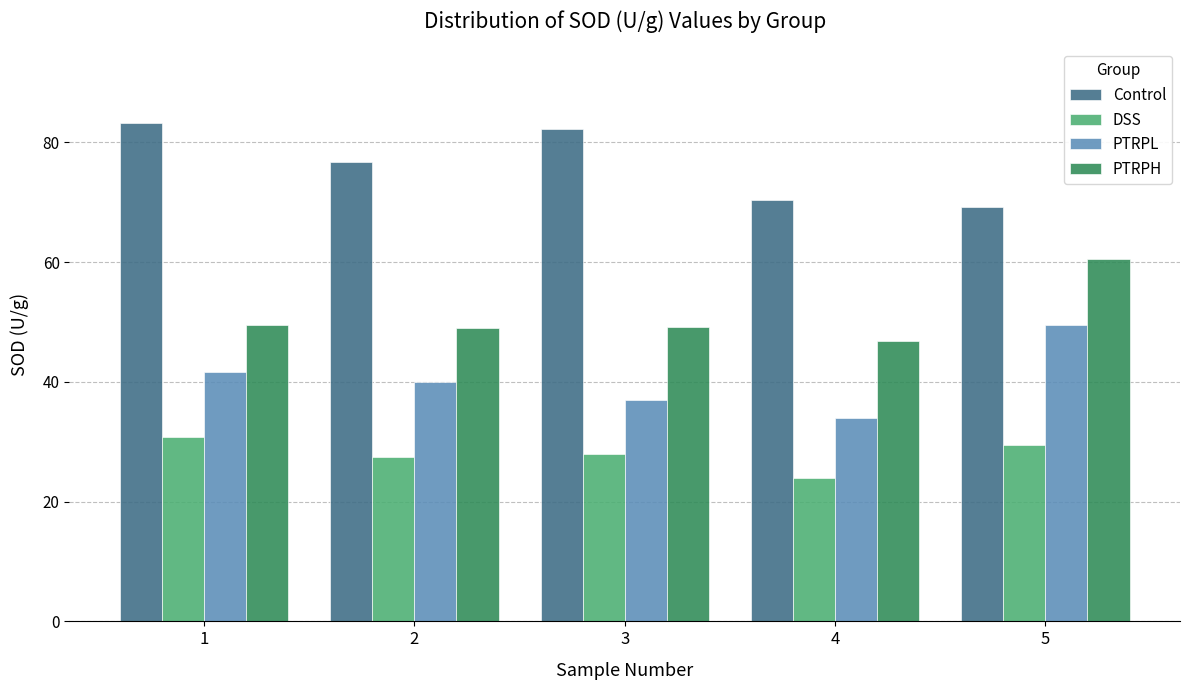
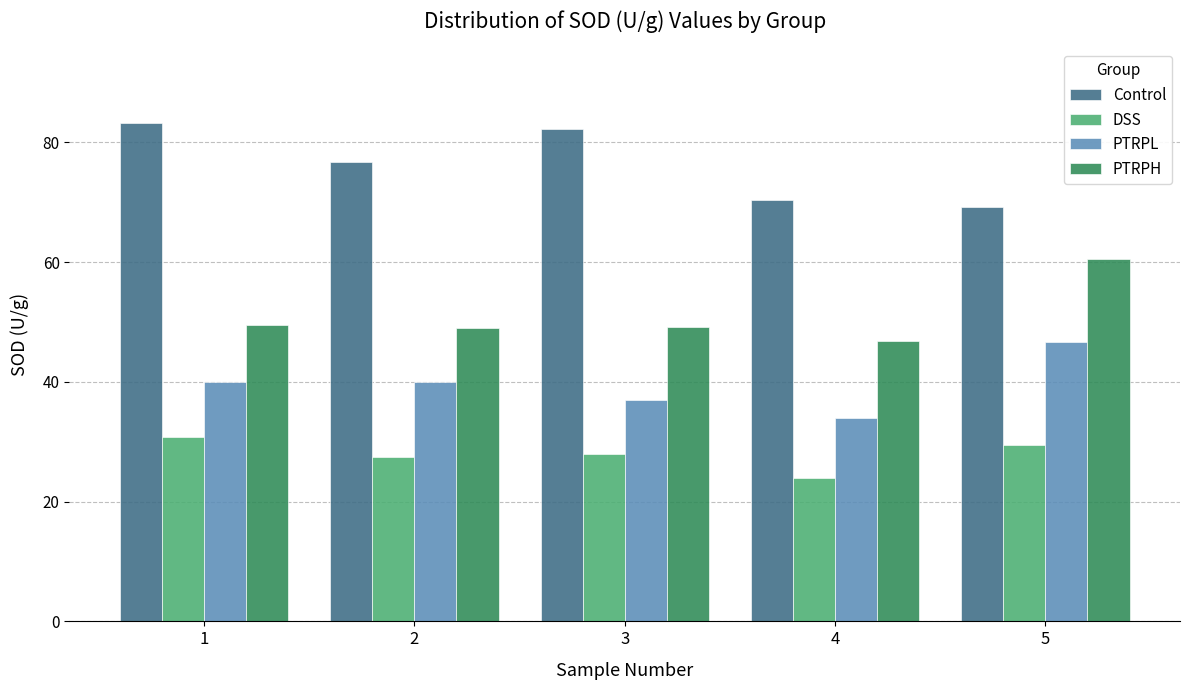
  {
    "PTRPL": {
-     "1": 42,
+     "1": 40,
      "2": 40,
      "3": 37,
      "4": 34,
-     "5": 50
+     "5": 47
    }
  }
